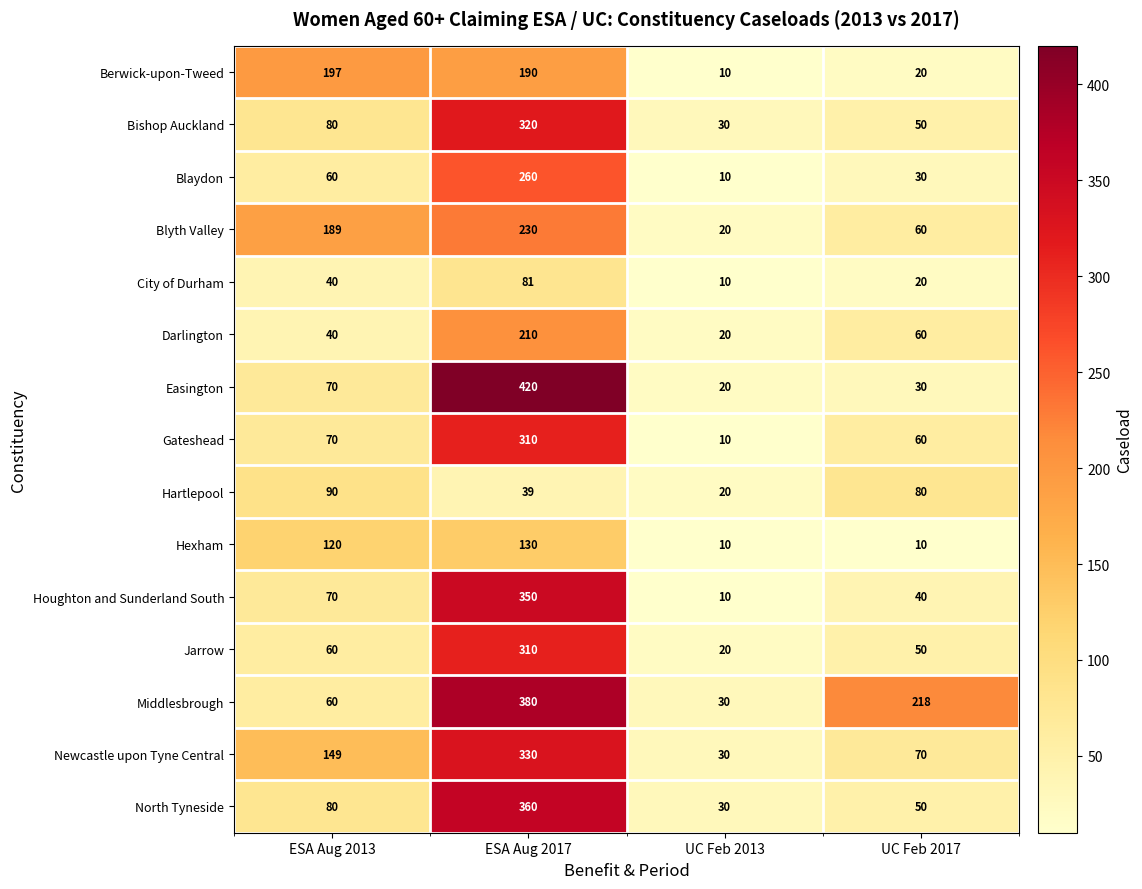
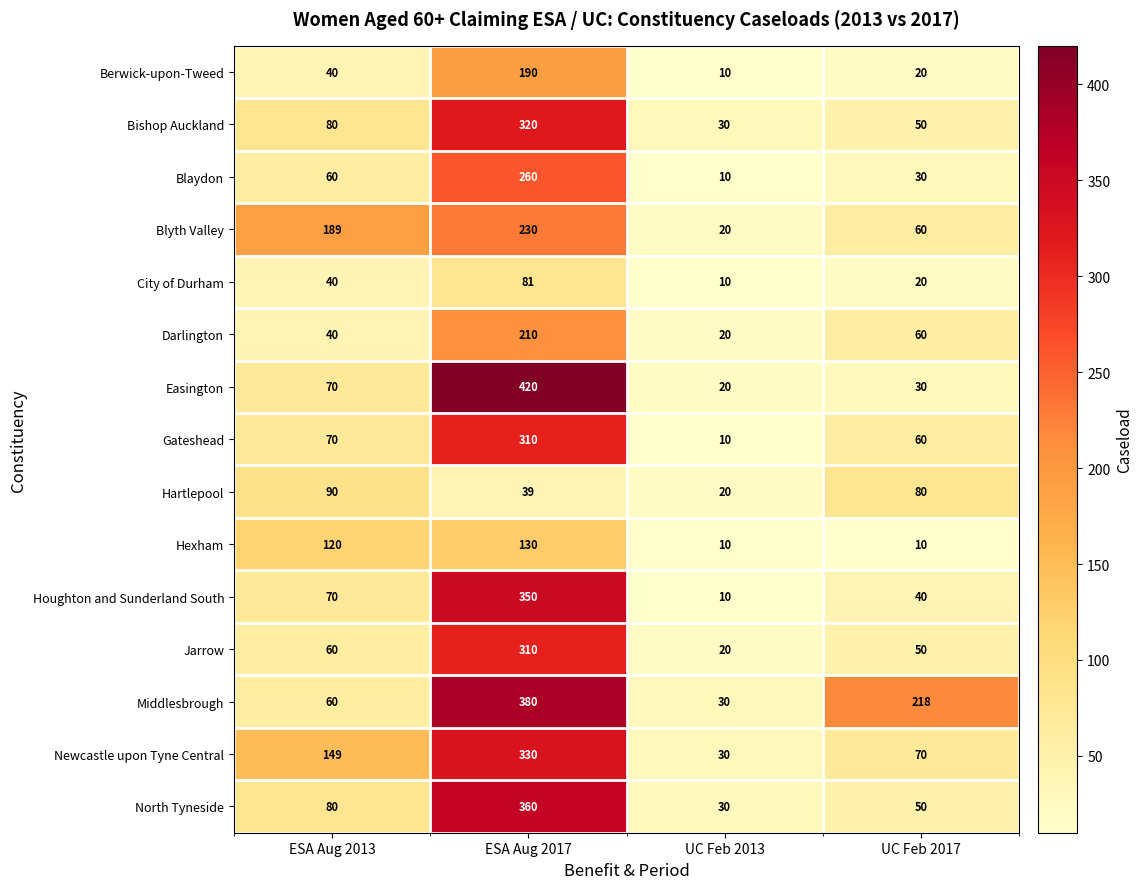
  {
    "Berwick-upon-Tweed": {
-     "ESA Aug 2013": 197,
+     "ESA Aug 2013": 40,
      "ESA Aug 2017": 190,
      "UC Feb 2013": 10,
      "UC Feb 2017": 20
    },
    "Bishop Auckland": {
      "ESA Aug 2013": 80,
      "ESA Aug 2017": 320,
      "UC Feb 2013": 30,
      "UC Feb 2017": 50
    },
    "Blaydon": {
      "ESA Aug 2013": 60,
      "ESA Aug 2017": 260,
      "UC Feb 2013": 10,
      "UC Feb 2017": 30
    },
    "Blyth Valley": {
      "ESA Aug 2013": 189,
      "ESA Aug 2017": 230,
      "UC Feb 2013": 20,
      "UC Feb 2017": 60
    },
    "City of Durham": {
      "ESA Aug 2013": 40,
      "ESA Aug 2017": 81,
      "UC Feb 2013": 10,
      "UC Feb 2017": 20
    },
    "Darlington": {
      "ESA Aug 2013": 40,
      "ESA Aug 2017": 210,
      "UC Feb 2013": 20,
      "UC Feb 2017": 60
    },
    "Easington": {
      "ESA Aug 2013": 70,
      "ESA Aug 2017": 420,
      "UC Feb 2013": 20,
      "UC Feb 2017": 30
    },
    "Gateshead": {
      "ESA Aug 2013": 70,
      "ESA Aug 2017": 310,
      "UC Feb 2013": 10,
      "UC Feb 2017": 60
    },
    "Hartlepool": {
      "ESA Aug 2013": 90,
      "ESA Aug 2017": 39,
      "UC Feb 2013": 20,
      "UC Feb 2017": 80
    },
    "Hexham": {
      "ESA Aug 2013": 120,
      "ESA Aug 2017": 130,
      "UC Feb 2013": 10,
      "UC Feb 2017": 10
    },
    "Houghton and Sunderland South": {
      "ESA Aug 2013": 70,
      "ESA Aug 2017": 350,
      "UC Feb 2013": 10,
      "UC Feb 2017": 40
    },
    "Jarrow": {
      "ESA Aug 2013": 60,
      "ESA Aug 2017": 310,
      "UC Feb 2013": 20,
      "UC Feb 2017": 50
    },
    "Middlesbrough": {
      "ESA Aug 2013": 60,
      "ESA Aug 2017": 380,
      "UC Feb 2013": 30,
      "UC Feb 2017": 218
    },
    "Newcastle upon Tyne Central": {
      "ESA Aug 2013": 149,
      "ESA Aug 2017": 330,
      "UC Feb 2013": 30,
      "UC Feb 2017": 70
    },
    "North Tyneside": {
      "ESA Aug 2013": 80,
      "ESA Aug 2017": 360,
      "UC Feb 2013": 30,
      "UC Feb 2017": 50
    }
  }
